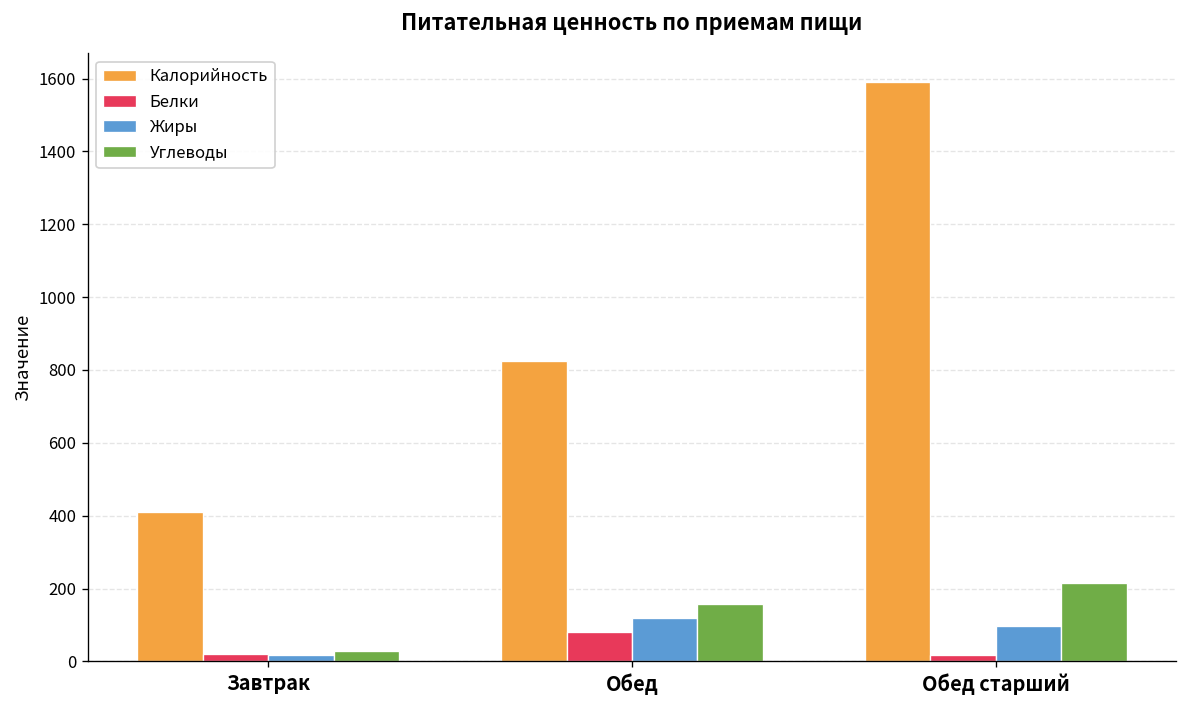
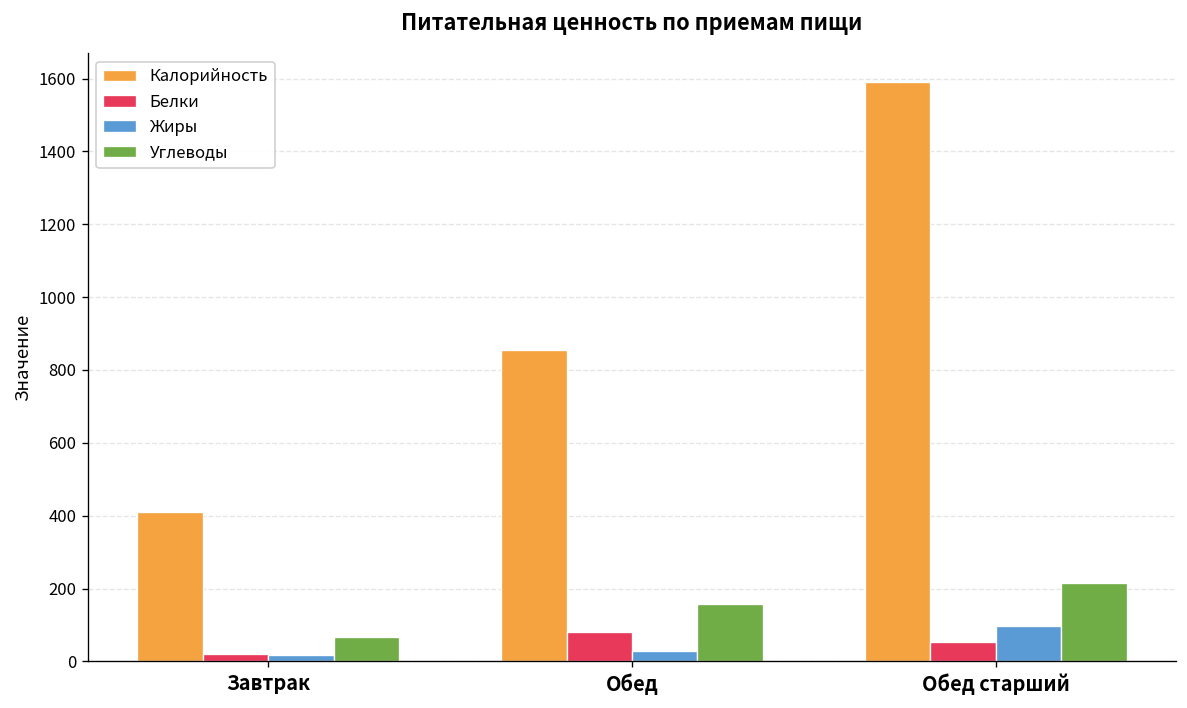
  {
    "Калорийность": {
      "Завтрак": 410,
-     "Обед": 830,
+     "Обед": 860,
      "Обед старший": 1590
    },
    "Белки": {
      "Завтрак": 20,
      "Обед": 80,
-     "Обед старший": 20
+     "Обед старший": 50
    },
    "Жиры": {
      "Завтрак": 20,
-     "Обед": 120,
+     "Обед": 30,
      "Обед старший": 100
    },
    "Углеводы": {
-     "Завтрак": 30,
+     "Завтрак": 70,
      "Обед": 160,
      "Обед старший": 220
    }
  }
